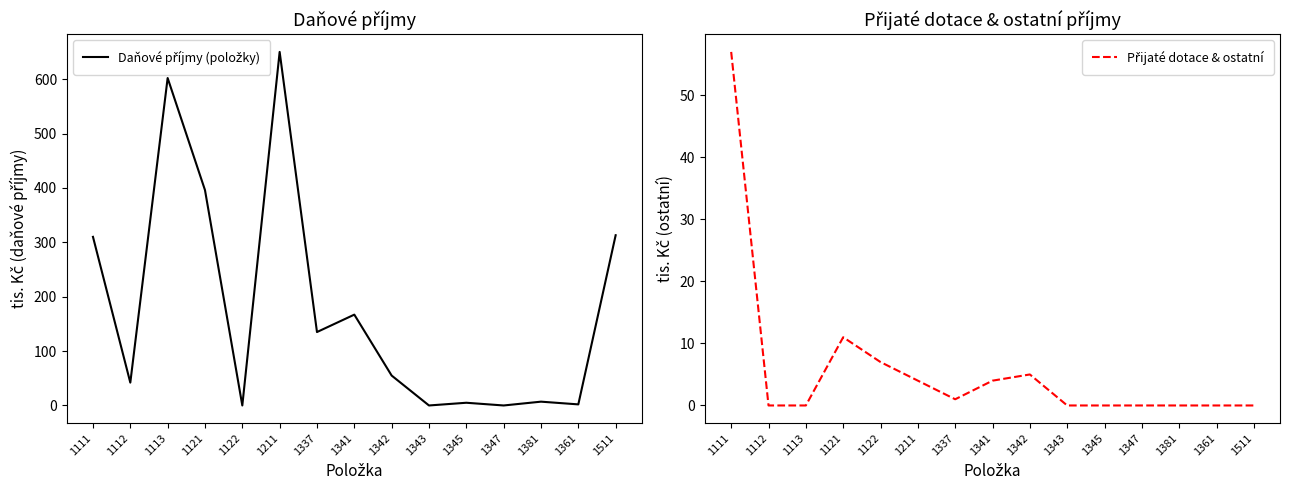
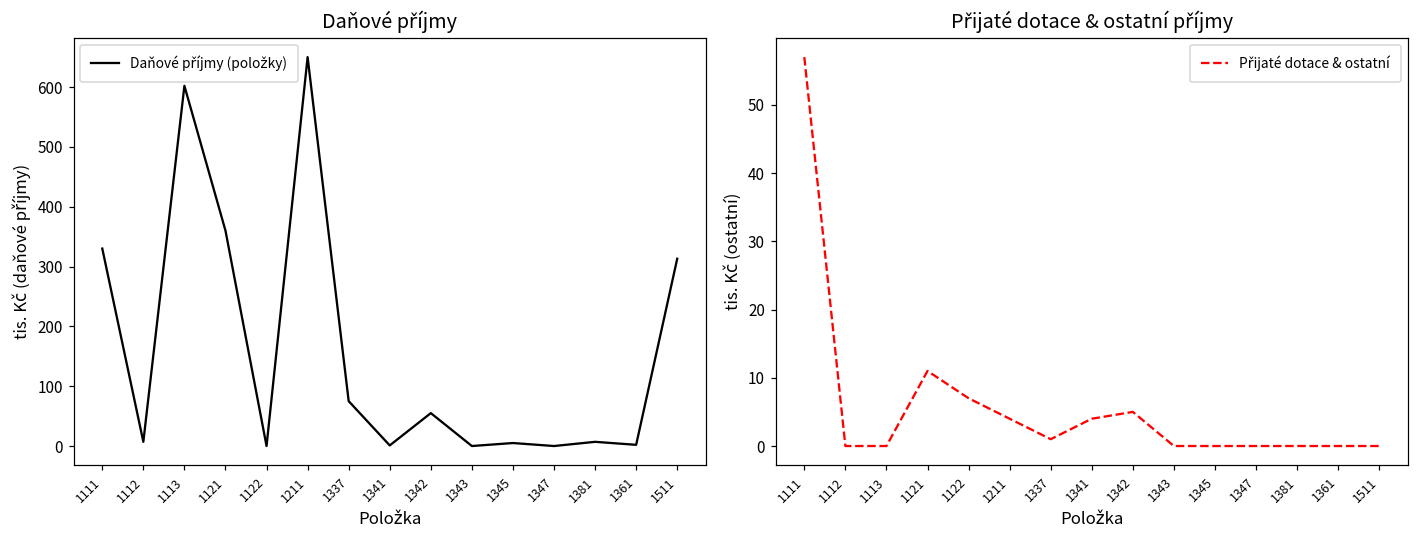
  {
    "Daňové příjmy": {
-     "1111": 310,
-     "1112": 40,
+     "1111": 330,
+     "1112": 10,
      "1113": 600,
-     "1121": 400,
+     "1121": 360,
      "1122": 0,
      "1211": 650,
-     "1337": 140,
-     "1341": 170,
+     "1337": 80,
+     "1341": 0,
      "1342": 60,
      "1343": 0,
      "1345": 10,
      "1347": 0,
      "1381": 10,
      "1361": 0,
      "1511": 310
    },
    "Přijaté dotace & ostatní příjmy": {
      "1111": 57,
      "1112": 0,
      "1113": 0,
      "1121": 11,
      "1122": 7,
      "1211": 4,
      "1337": 1,
      "1341": 4,
      "1342": 5,
      "1343": 0,
      "1345": 0,
      "1347": 0,
      "1381": 0,
      "1361": 0,
      "1511": 0
    }
  }
